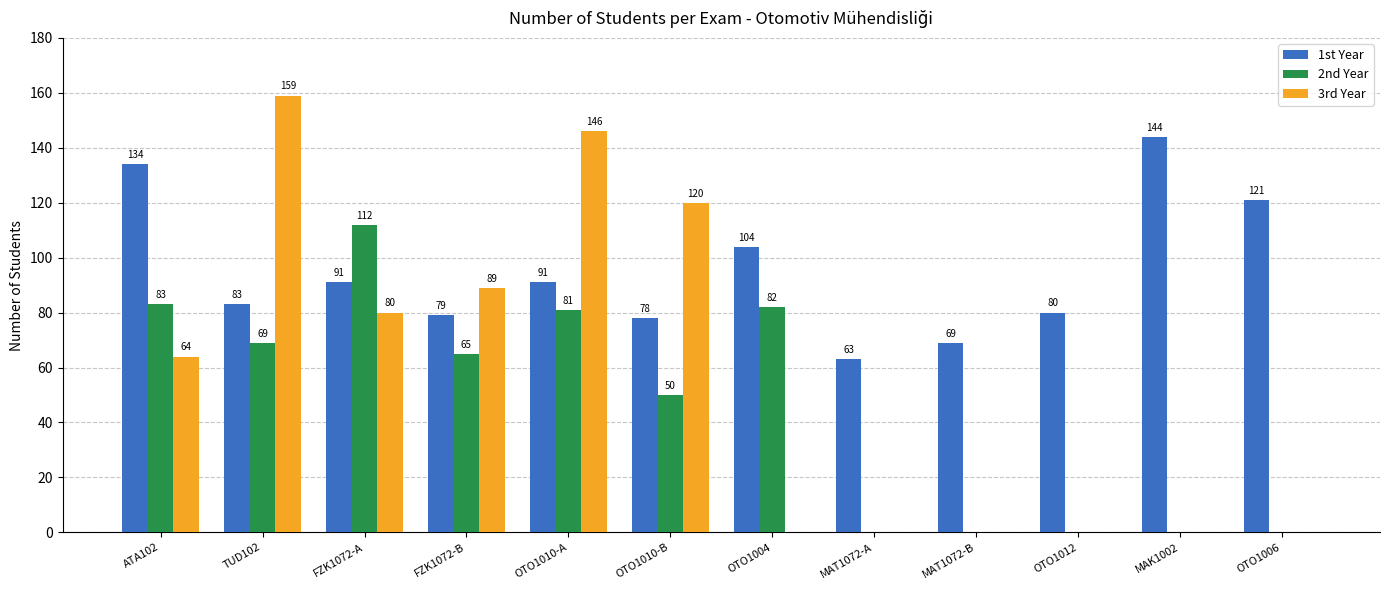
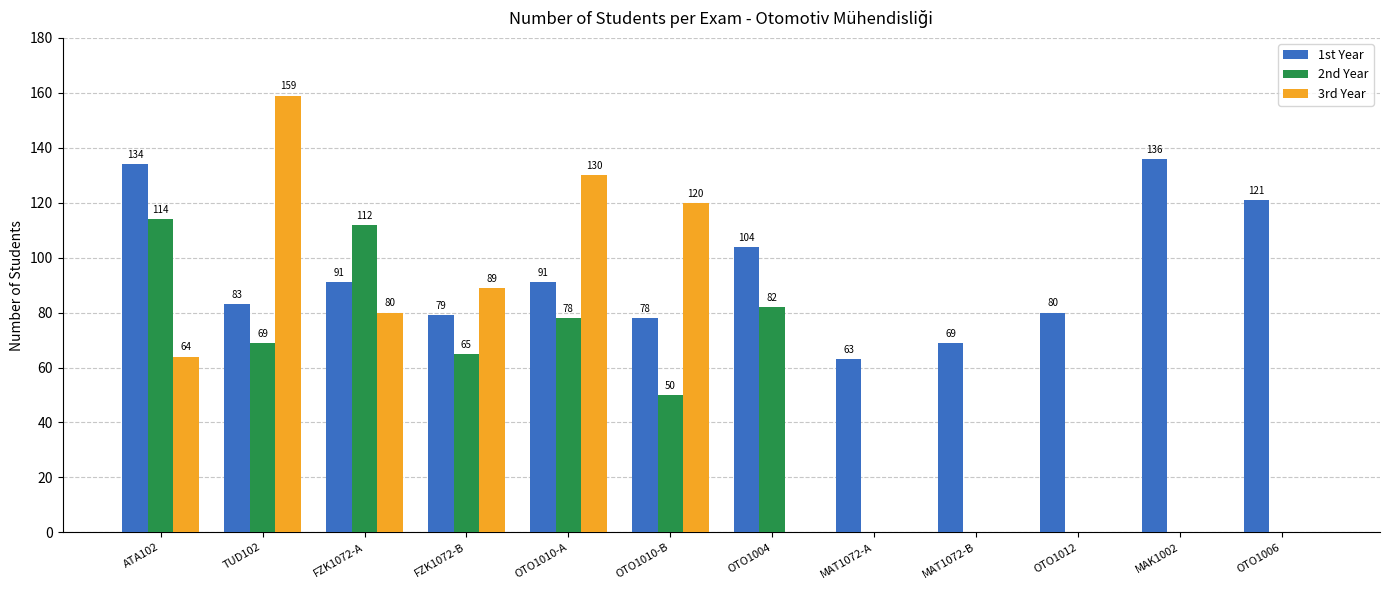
  {
    "1st Year": {
      "ATA102": 134,
      "TUD102": 83,
      "FZK1072-A": 91,
      "FZK1072-B": 79,
      "OTO1010-A": 91,
      "OTO1010-B": 78,
      "OTO1004": 104,
      "MAT1072-A": 63,
      "MAT1072-B": 69,
      "OTO1012": 80,
-     "MAK1002": 144,
+     "MAK1002": 136,
      "OTO1006": 121
    },
    "2nd Year": {
-     "ATA102": 83,
+     "ATA102": 114,
      "TUD102": 69,
      "FZK1072-A": 112,
      "FZK1072-B": 65,
-     "OTO1010-A": 81,
+     "OTO1010-A": 78,
      "OTO1010-B": 50,
      "OTO1004": 82
    },
    "3rd Year": {
      "ATA102": 64,
      "TUD102": 159,
      "FZK1072-A": 80,
      "FZK1072-B": 89,
-     "OTO1010-A": 146,
+     "OTO1010-A": 130,
      "OTO1010-B": 120
    }
  }
